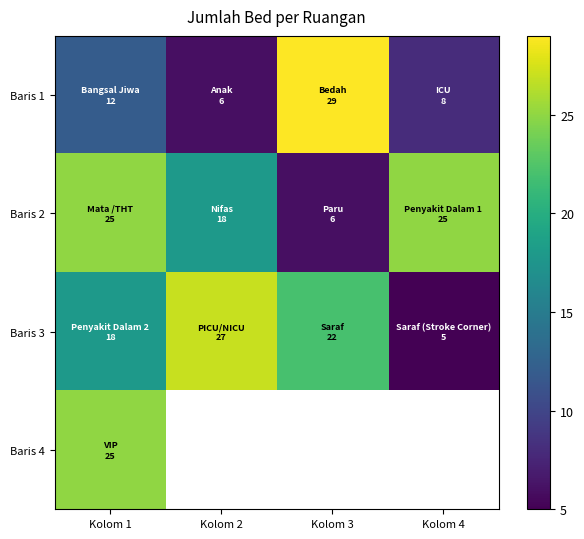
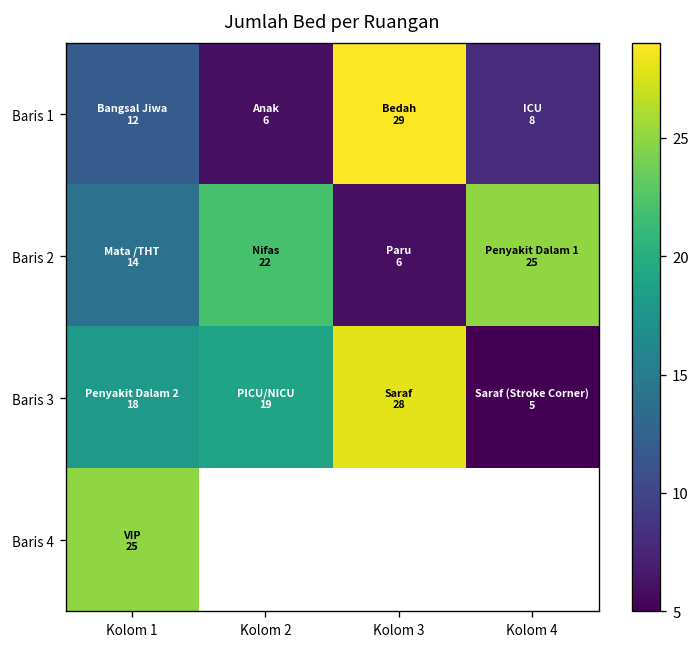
  {
    "Baris 1": {
      "Kolom 1": 12,
      "Kolom 2": 6,
      "Kolom 3": 29,
      "Kolom 4": 8
    },
    "Baris 2": {
-     "Kolom 1": 25,
-     "Kolom 2": 18,
+     "Kolom 1": 14,
+     "Kolom 2": 22,
      "Kolom 3": 6
    },
    "Baris 3": {
-     "Kolom 2": 27,
-     "Kolom 3": 22,
+     "Kolom 2": 19,
+     "Kolom 3": 28,
      "Kolom 4": 5
    },
    "Baris 4": {
      "Kolom 1": 25
    }
  }
